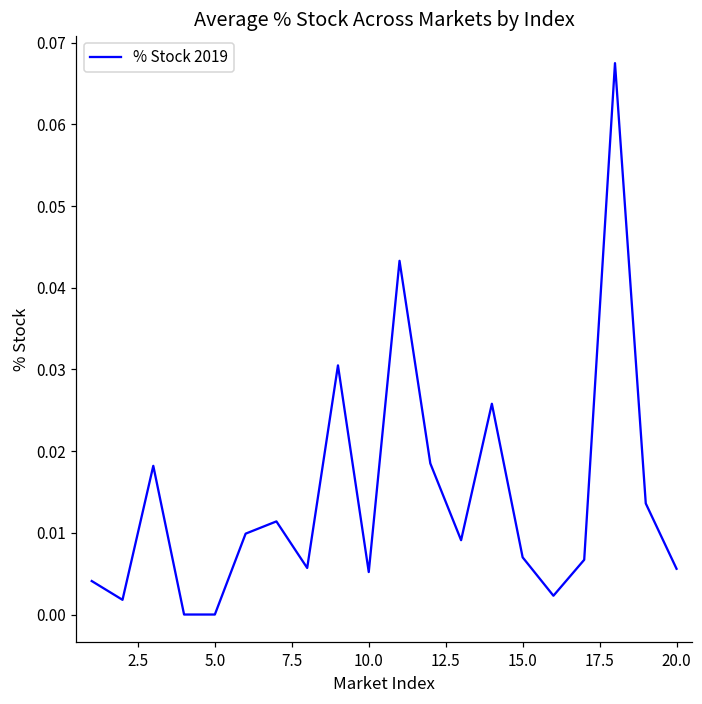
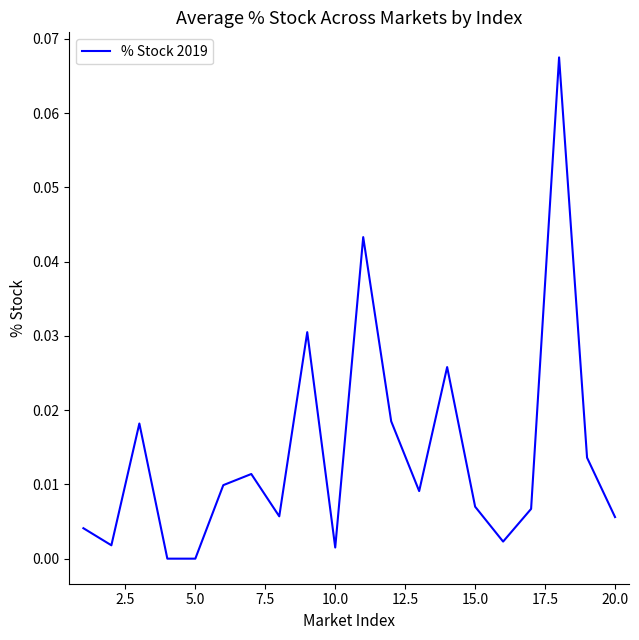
  {
    "5.0": 0.000,
-   "10.0": 0.005,
+   "10.0": 0.002,
    "15.0": 0.007,
    "20.0": 0.006
  }
